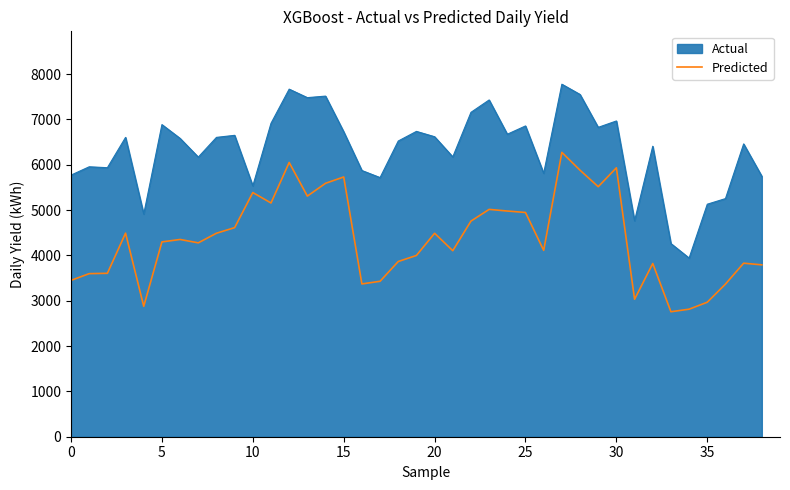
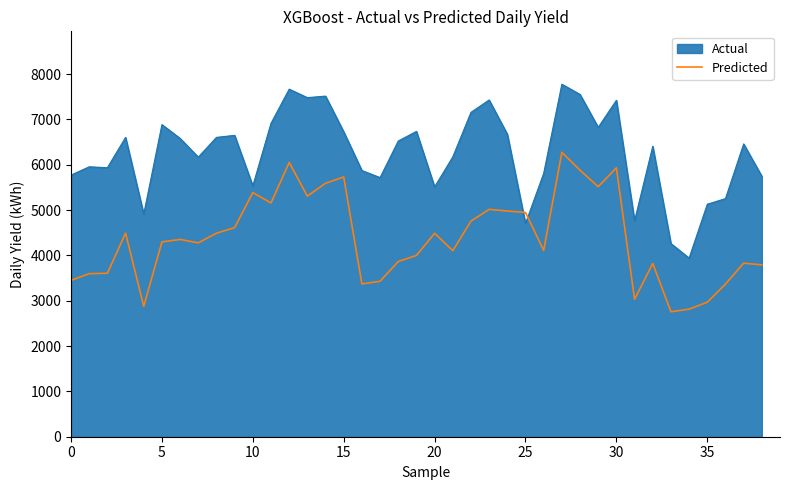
  {
    "Actual": {
      "0": 5800,
      "5": 6900,
      "10": 5500,
      "15": 6700,
-     "20": 6600,
-     "25": 6900,
-     "30": 7000,
+     "20": 5500,
+     "25": 4700,
+     "30": 7400,
      "35": 5100
    },
    "Predicted": {
      "0": 3400,
      "5": 4300,
      "10": 5400,
      "15": 5700,
      "20": 4500,
      "25": 4900,
      "30": 5900,
      "35": 3000
    }
  }
